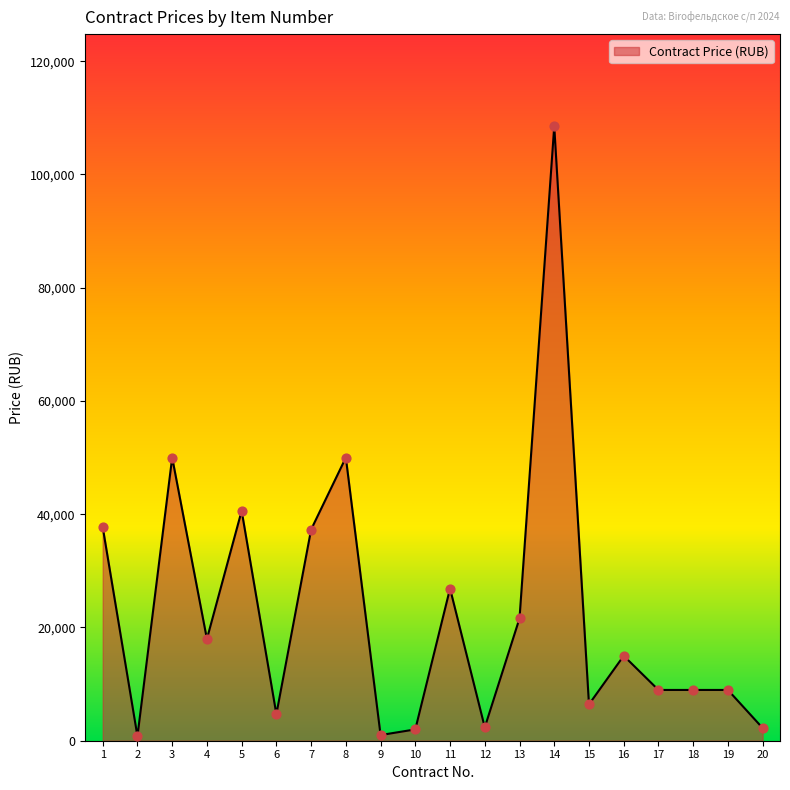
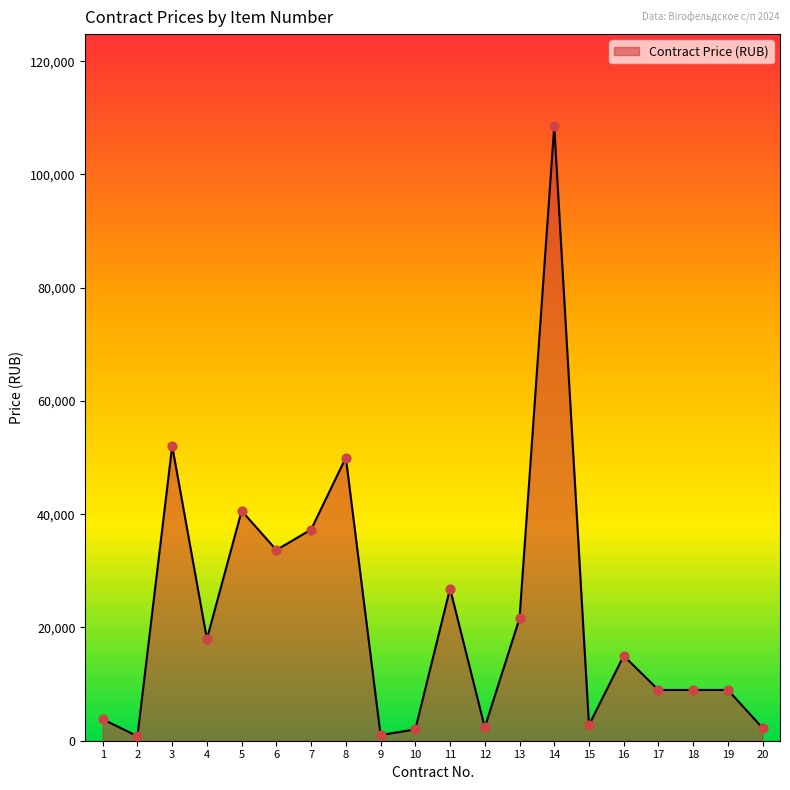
  {
-   "1": "38,000",
+   "1": "4,000",
    "2": "1,000",
-   "3": "50,000",
+   "3": "52,000",
    "4": "18,000",
    "5": "41,000",
-   "6": "5,000",
+   "6": "34,000",
    "7": "37,000",
    "8": "50,000",
    "9": "1,000",
    "10": "2,000",
    "11": "27,000",
    "12": "2,000",
    "13": "22,000",
    "14": "109,000",
-   "15": "6,000",
+   "15": "3,000",
    "16": "15,000",
    "17": "9,000",
    "18": "9,000",
    "19": "9,000",
    "20": "2,000"
  }
